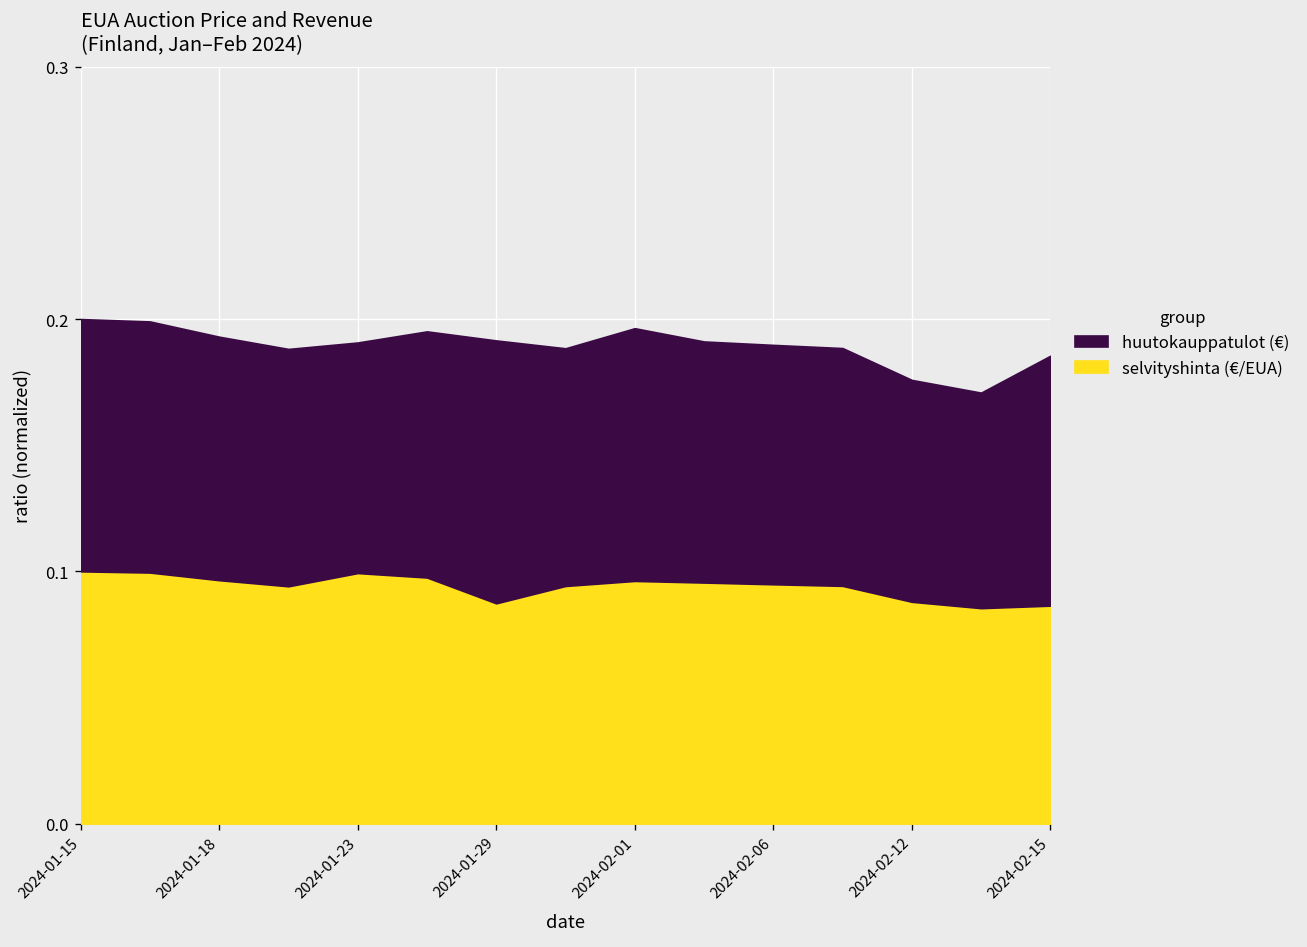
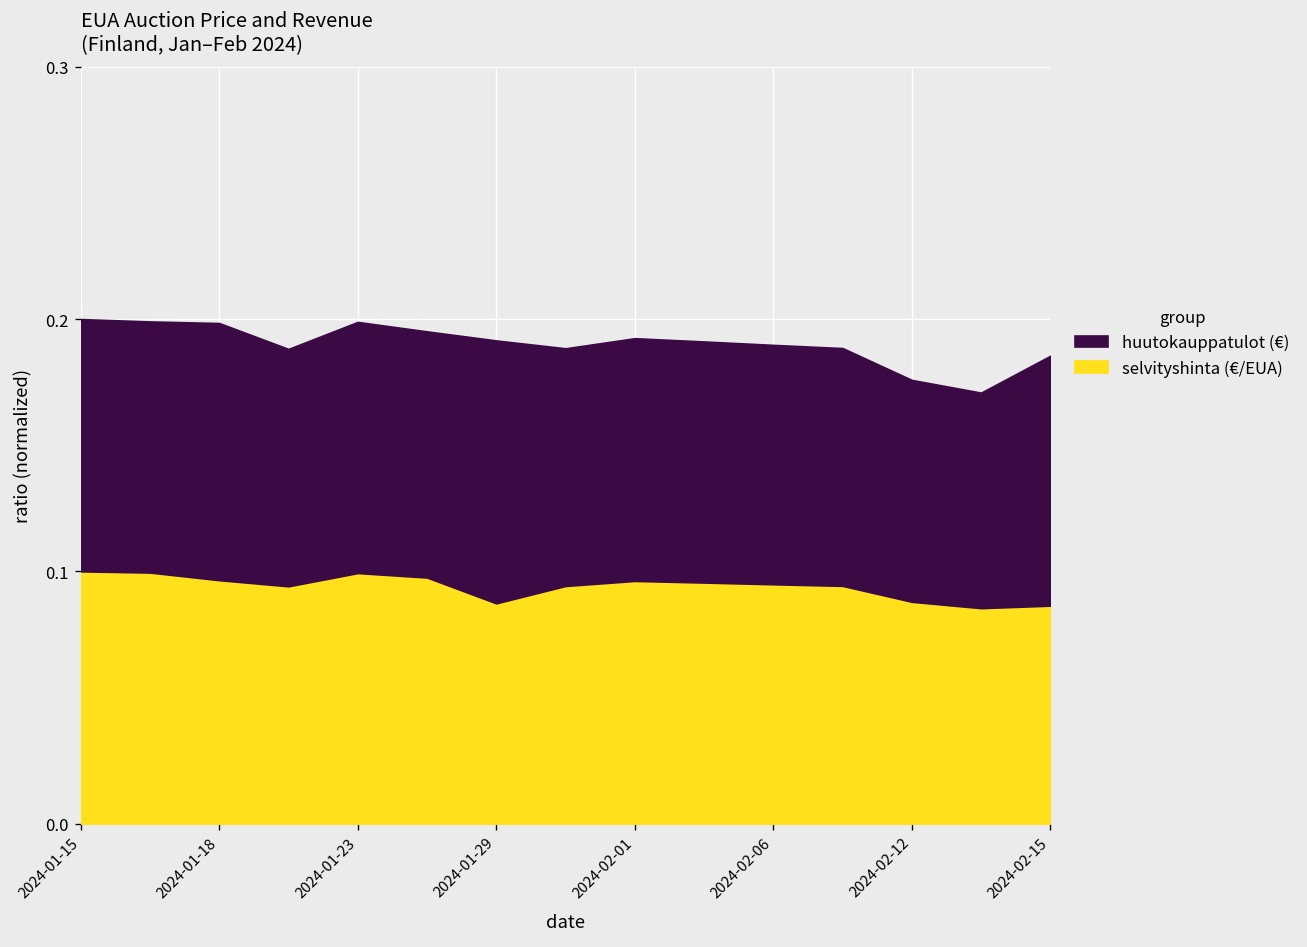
  {
    "huutokauppatulot (€)": {
      "2024-01-15": 0.200,
-     "2024-01-18": 0.193,
-     "2024-01-23": 0.191,
+     "2024-01-18": 0.198,
+     "2024-01-23": 0.199,
      "2024-01-29": 0.192,
-     "2024-02-01": 0.196,
+     "2024-02-01": 0.192,
      "2024-02-06": 0.190,
      "2024-02-12": 0.176,
      "2024-02-15": 0.185
    },
    "selvityshinta (€/EUA)": {
      "2024-01-15": 0.100,
      "2024-01-18": 0.097,
      "2024-01-23": 0.099,
      "2024-01-29": 0.087,
      "2024-02-01": 0.096,
      "2024-02-06": 0.095,
      "2024-02-12": 0.088,
      "2024-02-15": 0.086
    }
  }
